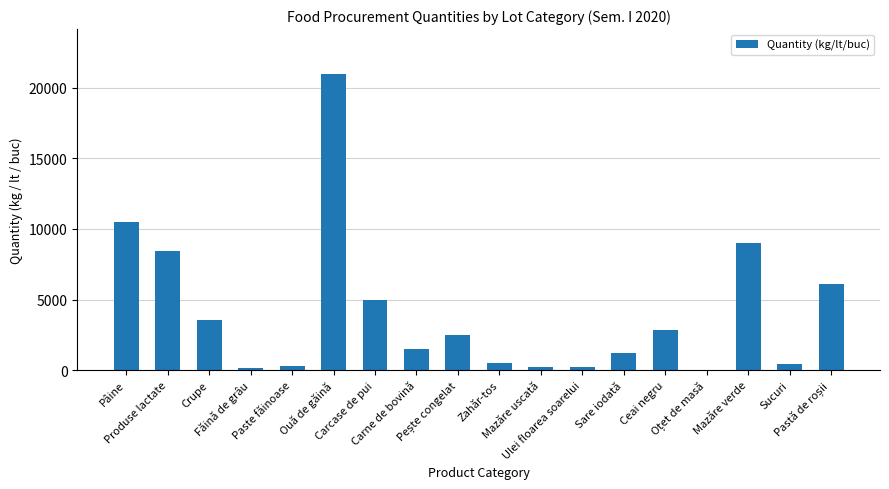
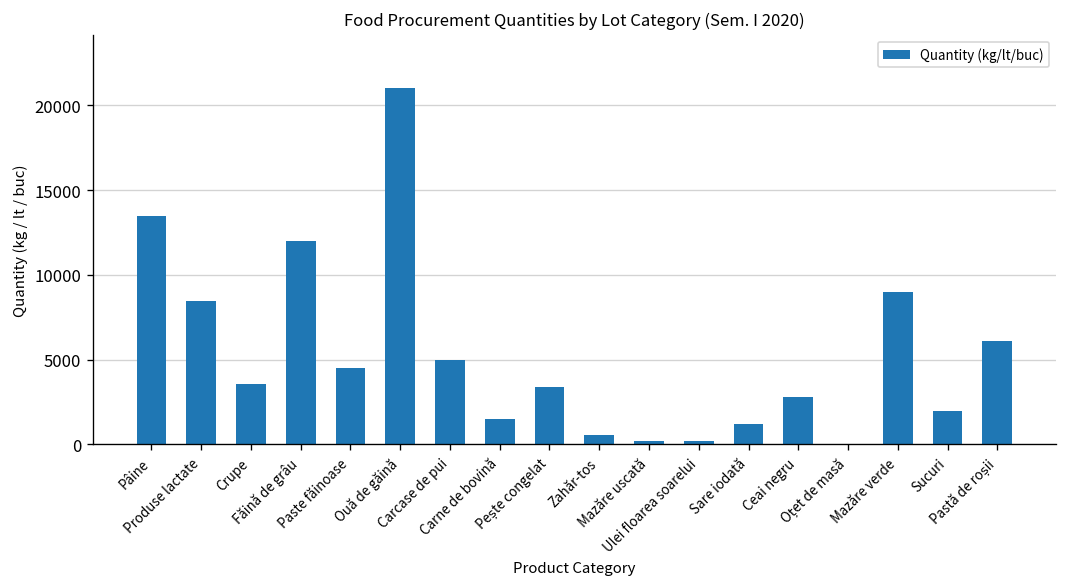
  {
-   "Pâine": 10500,
+   "Pâine": 13500,
    "Produse lactate": 8500,
    "Crupe": 3600,
-   "Făină de grâu": 200,
-   "Paste făinoase": 300,
+   "Făină de grâu": 12000,
+   "Paste făinoase": 4500,
    "Ouă de găină": 21000,
    "Carcase de pui": 5000,
    "Carne de bovină": 1500,
-   "Pește congelat": 2500,
+   "Pește congelat": 3400,
    "Zahăr-tos": 500,
    "Mazăre uscată": 200,
    "Ulei floarea soarelui": 200,
    "Sare iodată": 1200,
    "Ceai negru": 2800,
    "Mazăre verde": 9000,
-   "Sucuri": 400,
+   "Sucuri": 2000,
    "Pastă de roșii": 6100
  }
